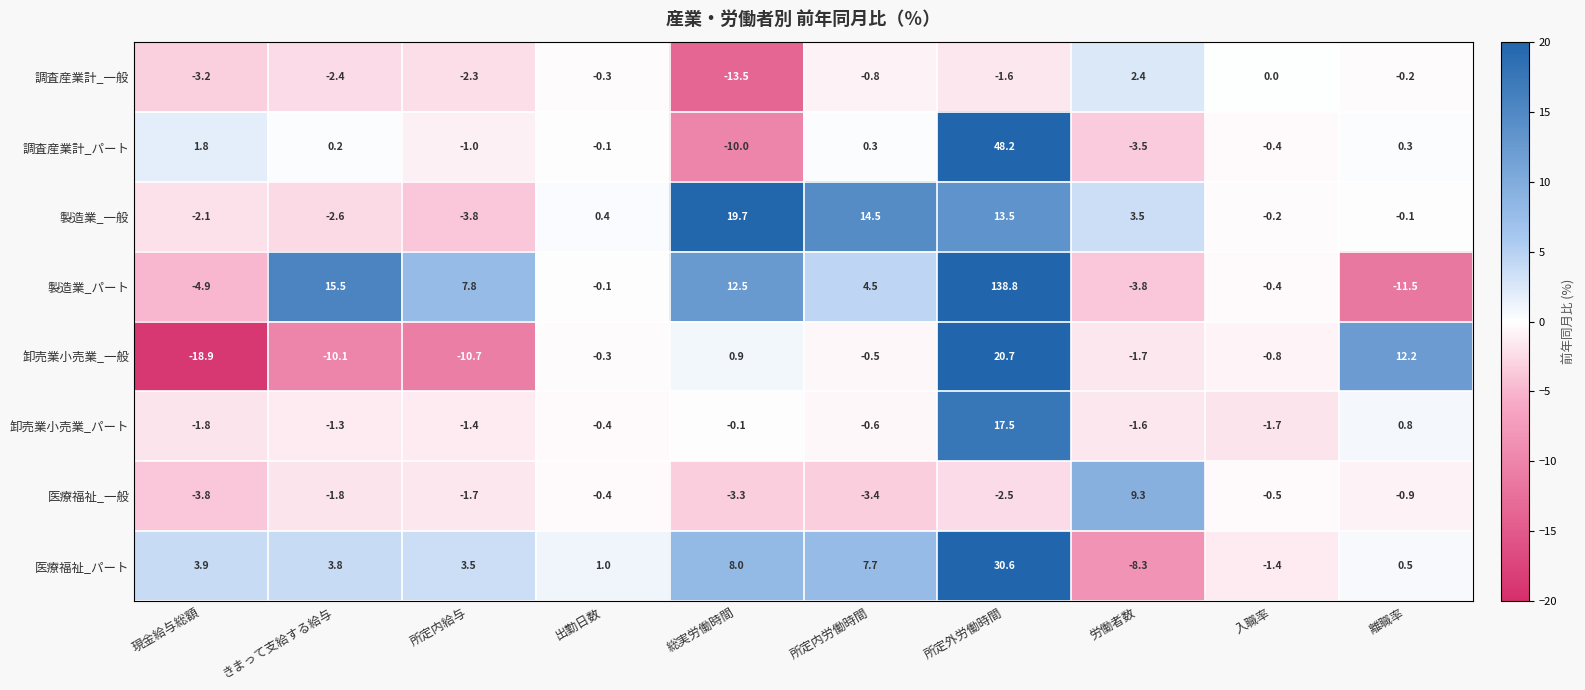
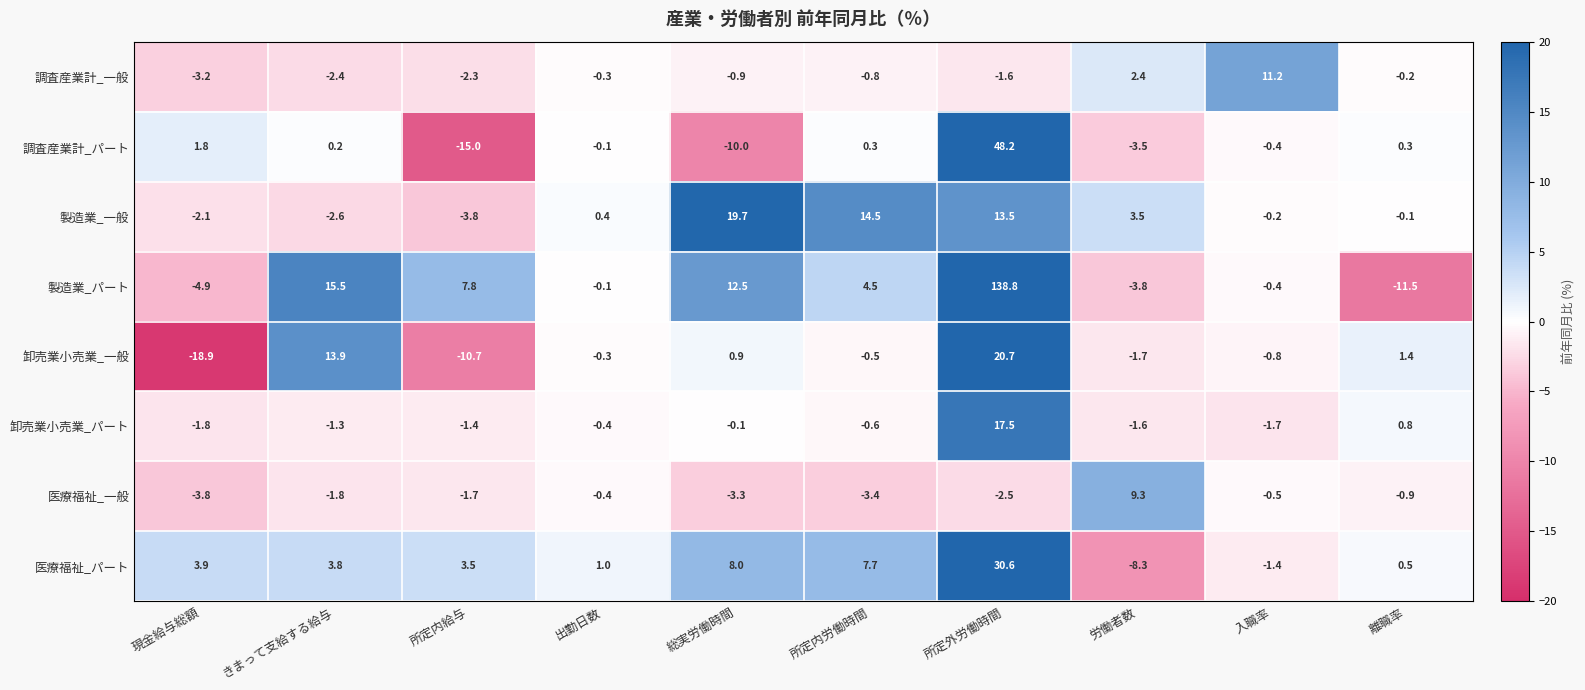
  {
    "調査産業計_一般": {
      "現金給与総額": -3.2,
      "きまって支給する給与": -2.4,
      "所定内給与": -2.3,
      "出勤日数": -0.3,
-     "総実労働時間": -13.5,
+     "総実労働時間": -0.9,
      "所定内労働時間": -0.8,
      "所定外労働時間": -1.6,
      "労働者数": 2.4,
-     "入職率": 0.0,
+     "入職率": 11.2,
      "離職率": -0.2
    },
    "調査産業計_パート": {
      "現金給与総額": 1.8,
      "きまって支給する給与": 0.2,
-     "所定内給与": -1.0,
+     "所定内給与": -15.0,
      "出勤日数": -0.1,
      "総実労働時間": -10.0,
      "所定内労働時間": 0.3,
      "所定外労働時間": 48.2,
      "労働者数": -3.5,
      "入職率": -0.4,
      "離職率": 0.3
    },
    "製造業_一般": {
      "現金給与総額": -2.1,
      "きまって支給する給与": -2.6,
      "所定内給与": -3.8,
      "出勤日数": 0.4,
      "総実労働時間": 19.7,
      "所定内労働時間": 14.5,
      "所定外労働時間": 13.5,
      "労働者数": 3.5,
      "入職率": -0.2,
      "離職率": -0.1
    },
    "製造業_パート": {
      "現金給与総額": -4.9,
      "きまって支給する給与": 15.5,
      "所定内給与": 7.8,
      "出勤日数": -0.1,
      "総実労働時間": 12.5,
      "所定内労働時間": 4.5,
      "所定外労働時間": 138.8,
      "労働者数": -3.8,
      "入職率": -0.4,
      "離職率": -11.5
    },
    "卸売業小売業_一般": {
      "現金給与総額": -18.9,
-     "きまって支給する給与": -10.1,
+     "きまって支給する給与": 13.9,
      "所定内給与": -10.7,
      "出勤日数": -0.3,
      "総実労働時間": 0.9,
      "所定内労働時間": -0.5,
      "所定外労働時間": 20.7,
      "労働者数": -1.7,
      "入職率": -0.8,
-     "離職率": 12.2
+     "離職率": 1.4
    },
    "卸売業小売業_パート": {
      "現金給与総額": -1.8,
      "きまって支給する給与": -1.3,
      "所定内給与": -1.4,
      "出勤日数": -0.4,
      "総実労働時間": -0.1,
      "所定内労働時間": -0.6,
      "所定外労働時間": 17.5,
      "労働者数": -1.6,
      "入職率": -1.7,
      "離職率": 0.8
    },
    "医療福祉_一般": {
      "現金給与総額": -3.8,
      "きまって支給する給与": -1.8,
      "所定内給与": -1.7,
      "出勤日数": -0.4,
      "総実労働時間": -3.3,
      "所定内労働時間": -3.4,
      "所定外労働時間": -2.5,
      "労働者数": 9.3,
      "入職率": -0.5,
      "離職率": -0.9
    },
    "医療福祉_パート": {
      "現金給与総額": 3.9,
      "きまって支給する給与": 3.8,
      "所定内給与": 3.5,
      "出勤日数": 1.0,
      "総実労働時間": 8.0,
      "所定内労働時間": 7.7,
      "所定外労働時間": 30.6,
      "労働者数": -8.3,
      "入職率": -1.4,
      "離職率": 0.5
    }
  }
